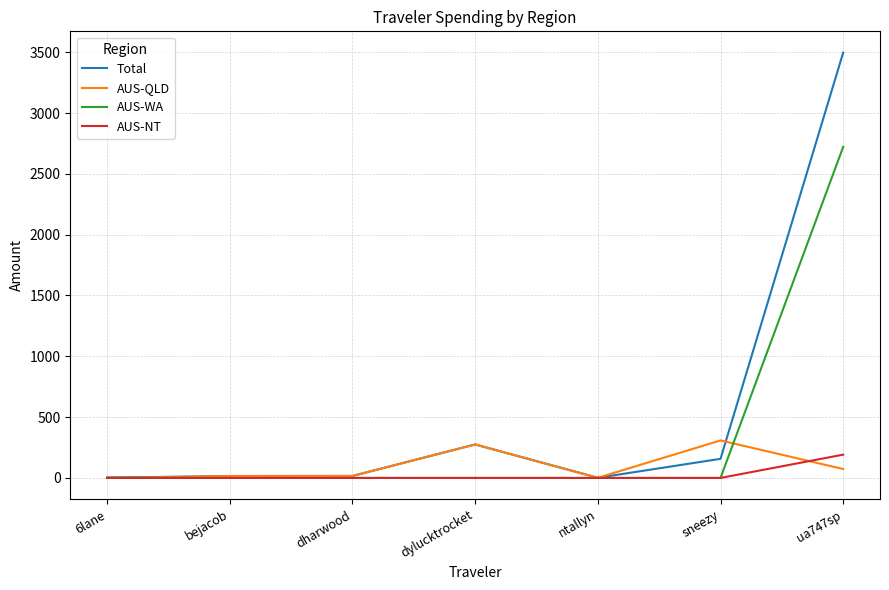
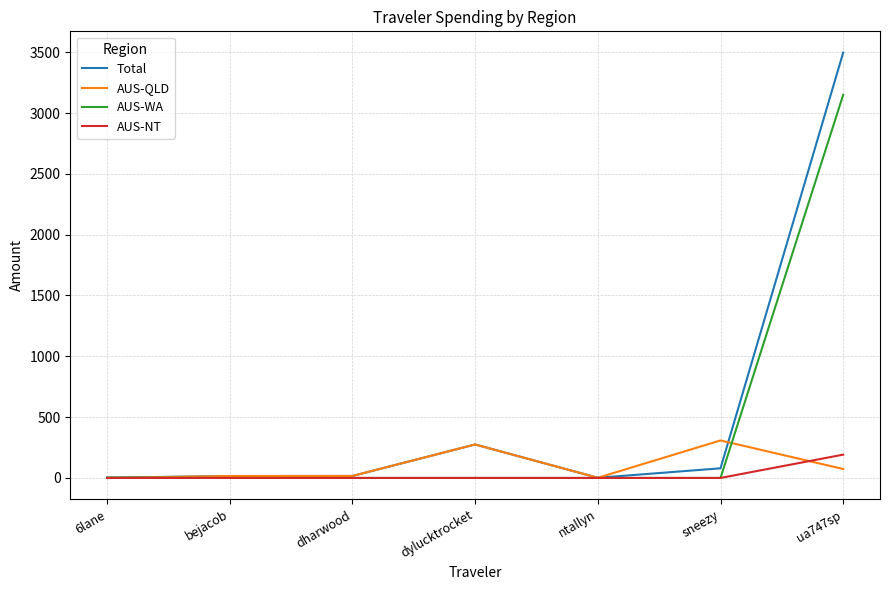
  {
    "Total": {
-     "sneezy": 160,
+     "sneezy": 80,
      "ua747sp": 3500
    },
    "AUS-QLD": {
      "sneezy": 310,
      "ua747sp": 70
    },
    "AUS-WA": {
-     "ua747sp": 2720
+     "ua747sp": 3150
    },
    "AUS-NT": {
      "ua747sp": 190
    }
  }
